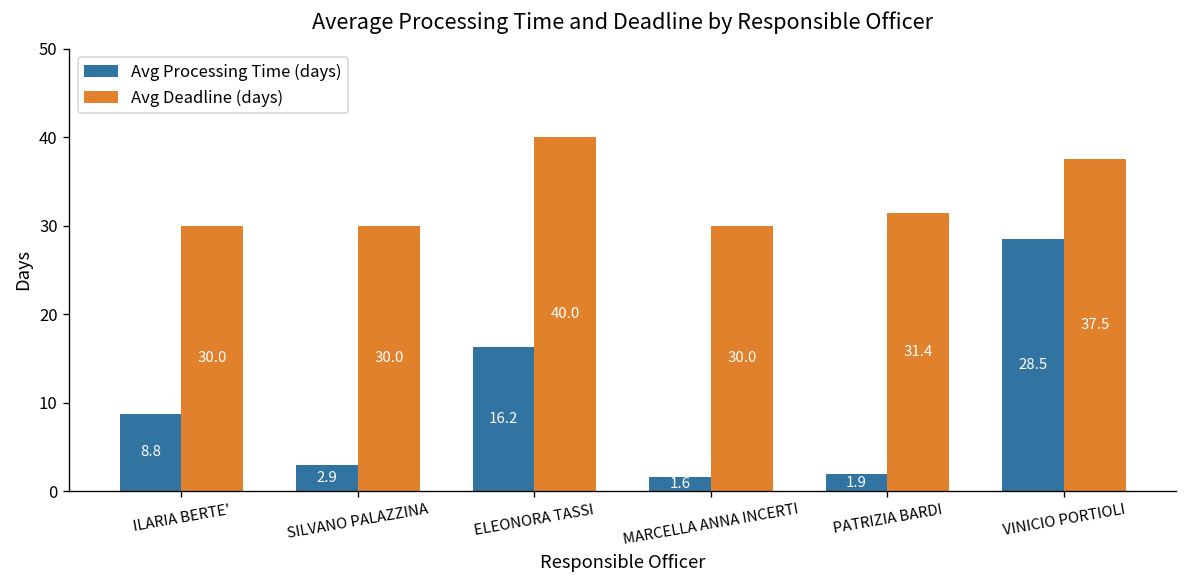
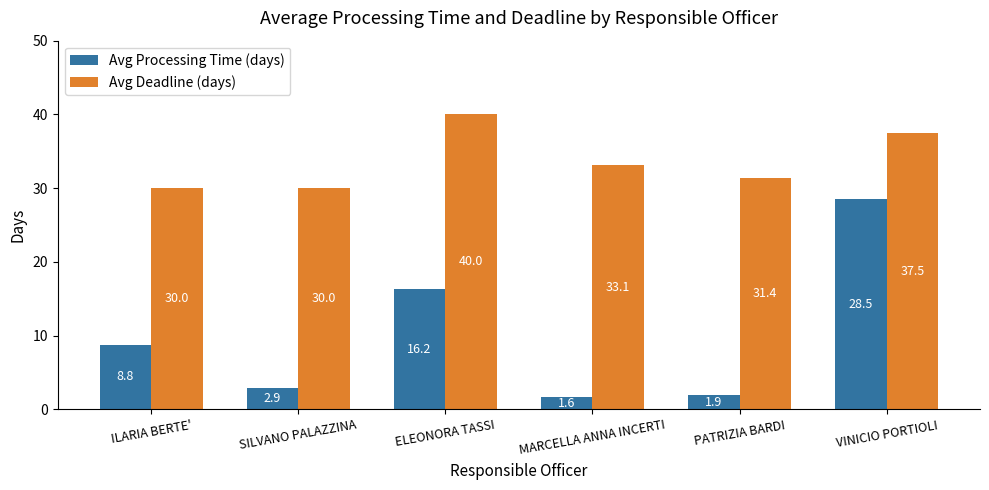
  {
    "Avg Processing Time (days)": {
      "ILARIA BERTE'": 8.8,
      "SILVANO PALAZZINA": 2.9,
      "ELEONORA TASSI": 16.2,
      "MARCELLA ANNA INCERTI": 1.6,
      "PATRIZIA BARDI": 1.9,
      "VINICIO PORTIOLI": 28.5
    },
    "Avg Deadline (days)": {
      "ILARIA BERTE'": 30.0,
      "SILVANO PALAZZINA": 30.0,
      "ELEONORA TASSI": 40.0,
-     "MARCELLA ANNA INCERTI": 30.0,
+     "MARCELLA ANNA INCERTI": 33.1,
      "PATRIZIA BARDI": 31.4,
      "VINICIO PORTIOLI": 37.5
    }
  }
